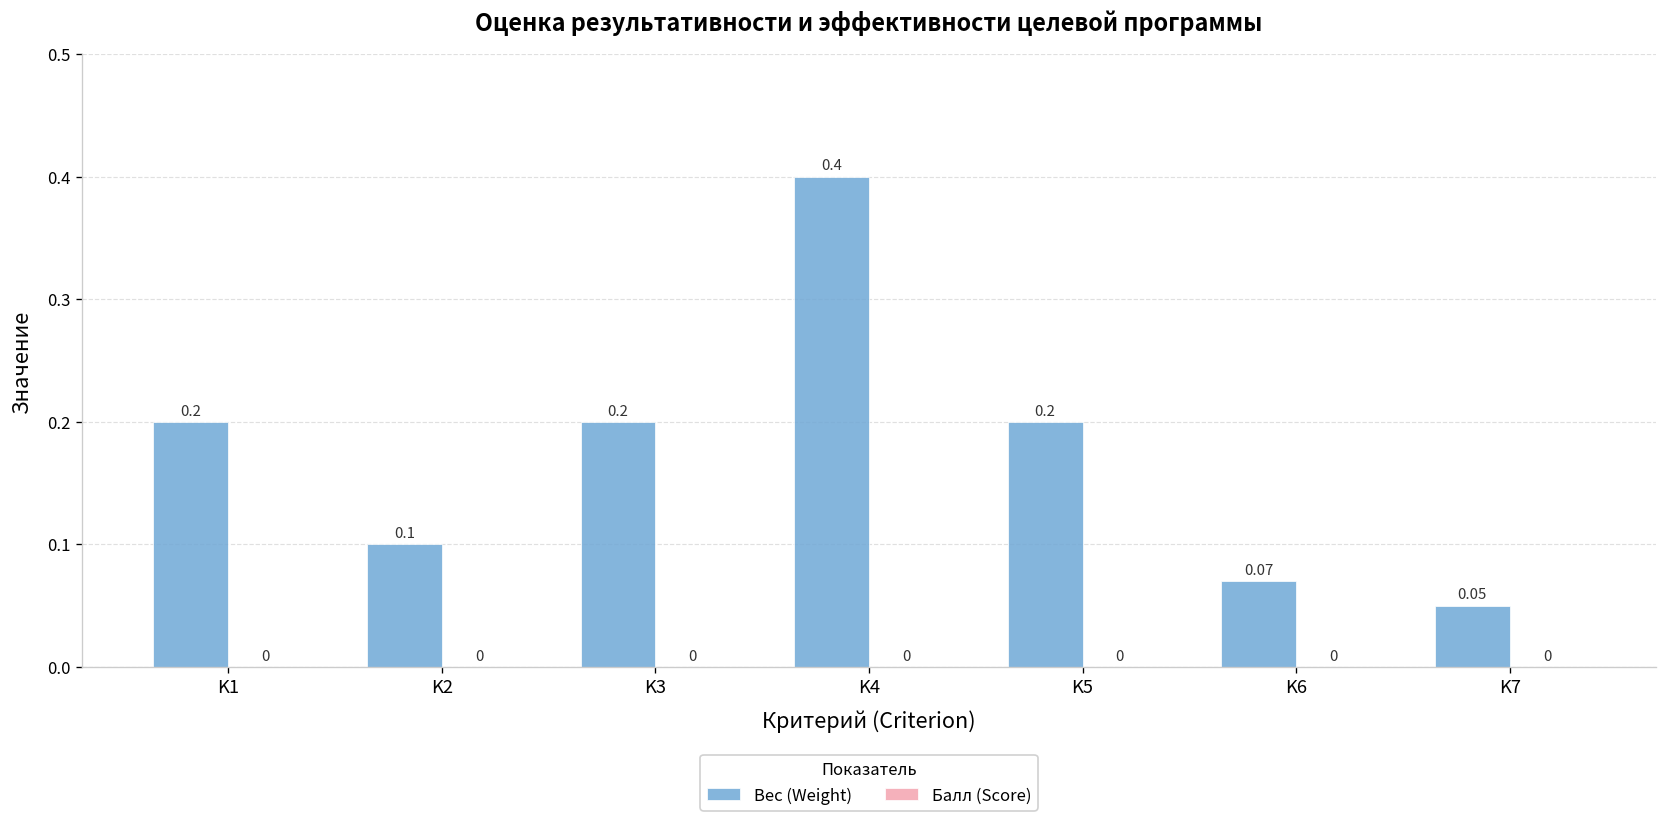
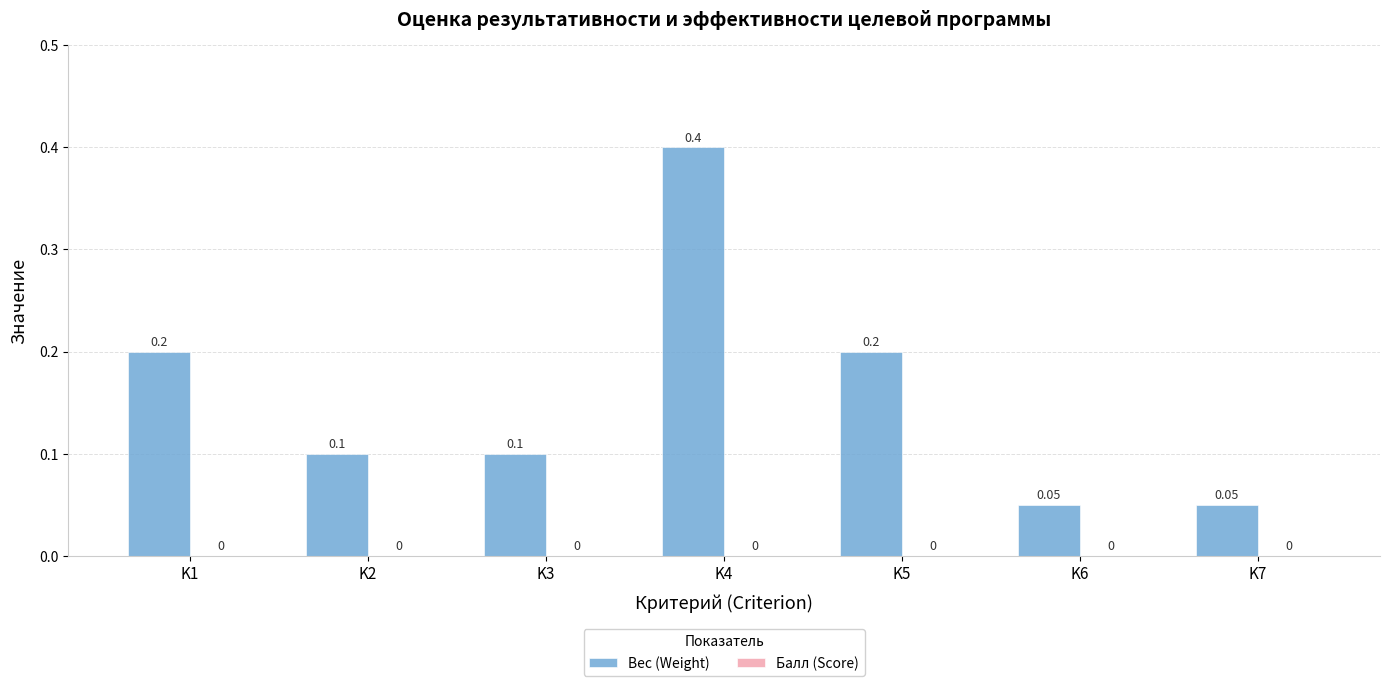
  {
    "Вес (Weight)": {
      "K1": 0.2,
      "K2": 0.1,
-     "K3": 0.2,
+     "K3": 0.1,
      "K4": 0.4,
      "K5": 0.2,
-     "K6": 0.07,
+     "K6": 0.05,
      "K7": 0.05
    },
    "Балл (Score)": {
      "K1": 0,
      "K2": 0,
      "K3": 0,
      "K4": 0,
      "K5": 0,
      "K6": 0,
      "K7": 0
    }
  }
